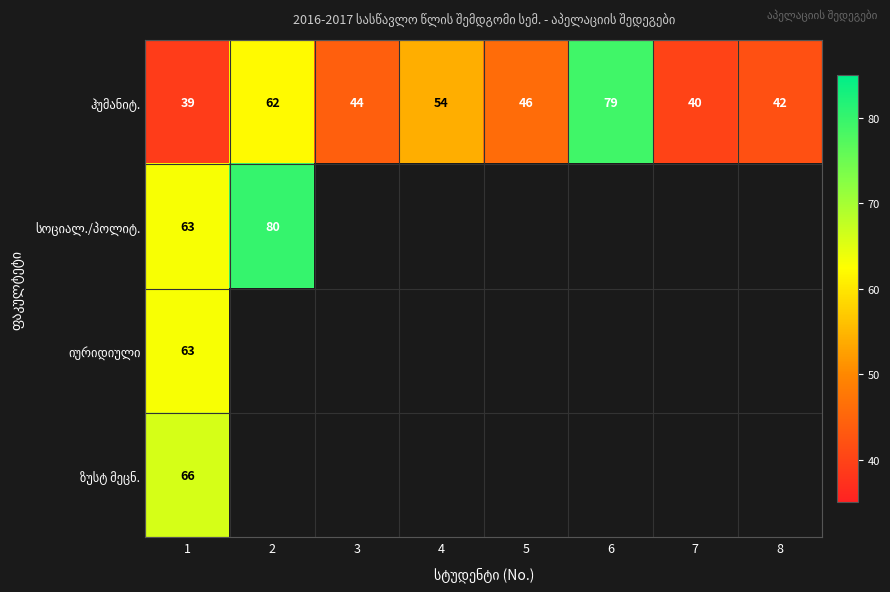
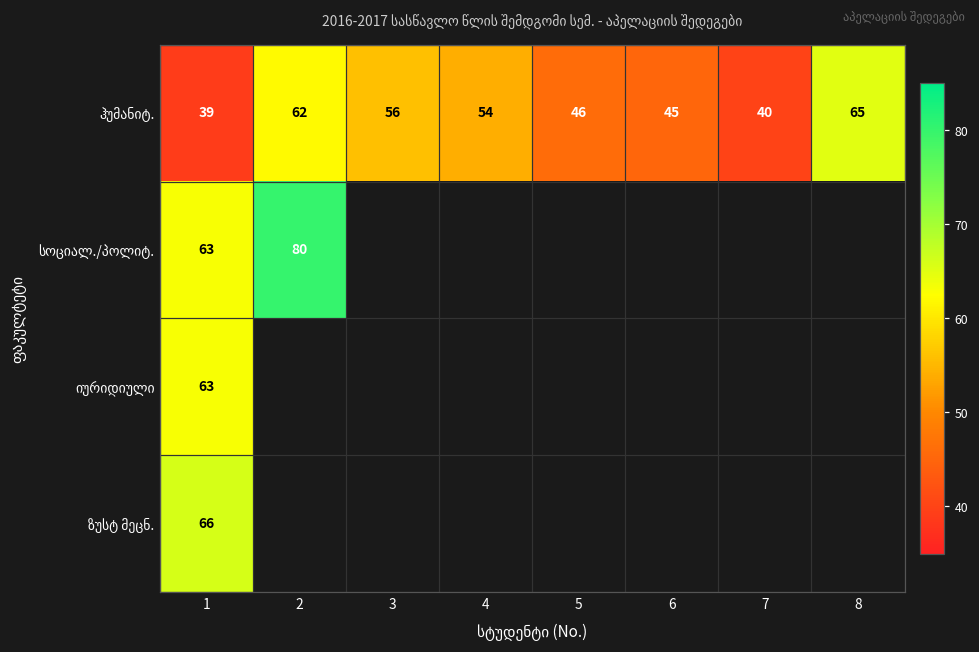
  {
    "ჰუმანიტ.": {
      "1": 39,
      "2": 62,
-     "3": 44,
+     "3": 56,
      "4": 54,
      "5": 46,
-     "6": 79,
+     "6": 45,
      "7": 40,
-     "8": 42
+     "8": 65
    },
    "სოციალ./პოლიტ.": {
      "1": 63,
      "2": 80
    },
    "იურიდიული": {
      "1": 63
    },
    "ზუსტ მეცნ.": {
      "1": 66
    }
  }
